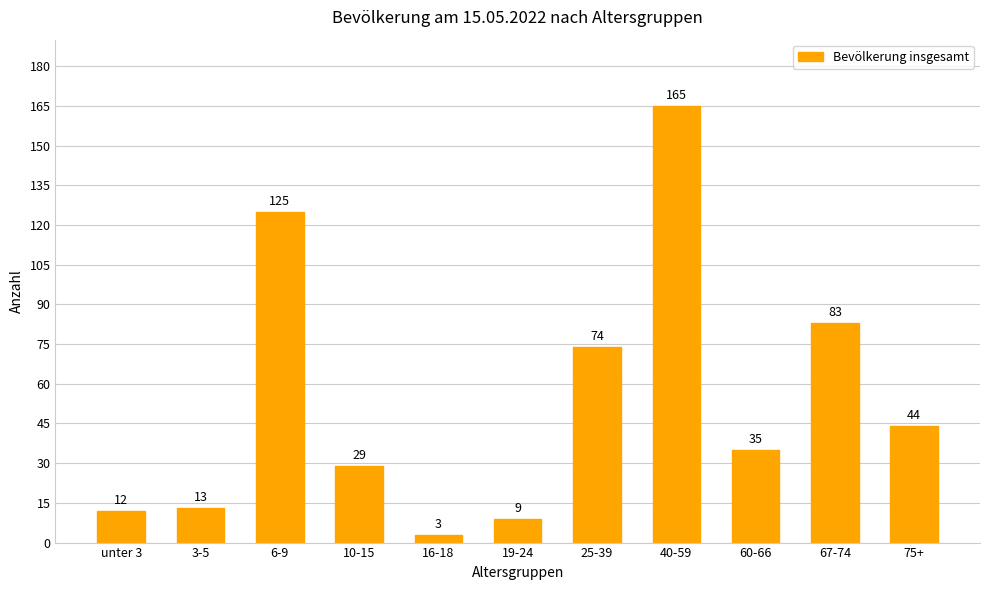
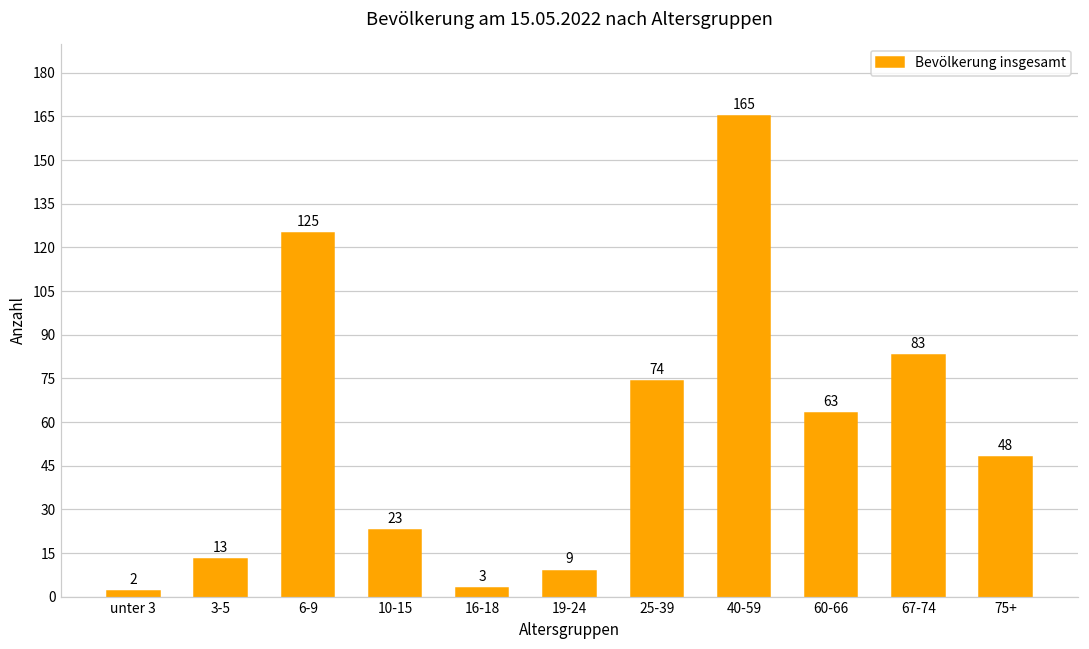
  {
-   "unter 3": 12,
+   "unter 3": 2,
    "3-5": 13,
    "6-9": 125,
-   "10-15": 29,
+   "10-15": 23,
    "16-18": 3,
    "19-24": 9,
    "25-39": 74,
    "40-59": 165,
-   "60-66": 35,
+   "60-66": 63,
    "67-74": 83,
-   "75+": 44
+   "75+": 48
  }
